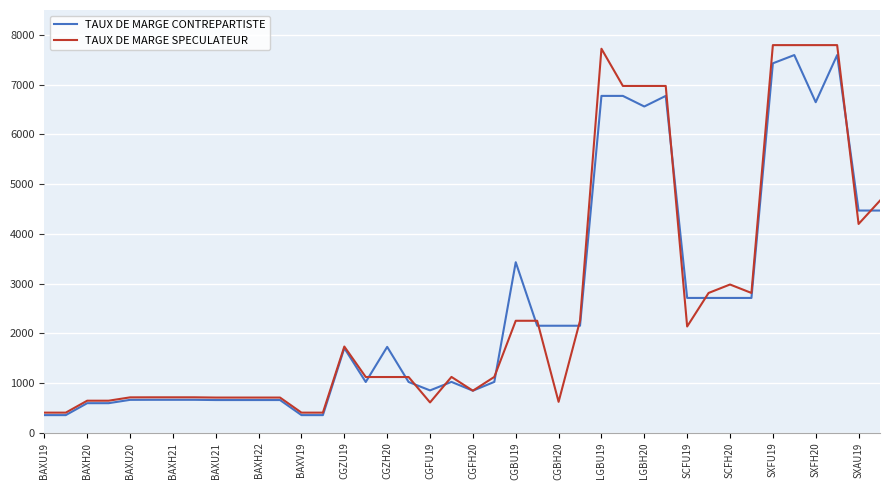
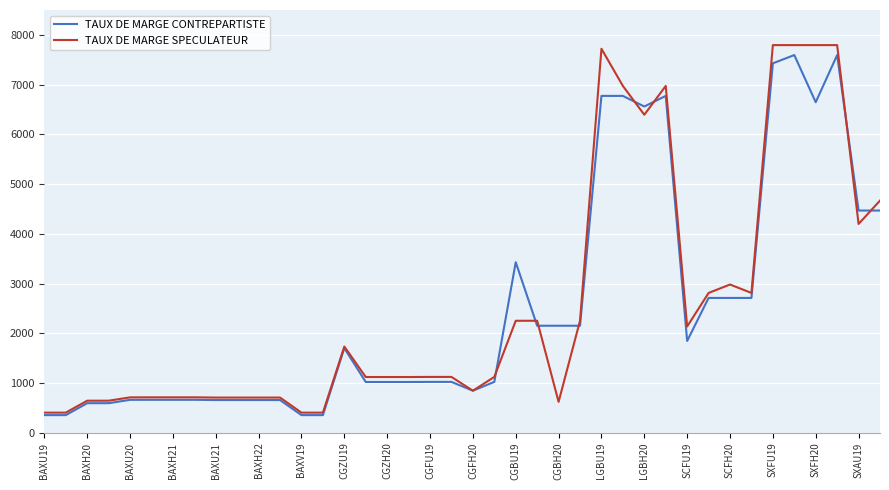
  {
    "TAUX DE MARGE CONTREPARTISTE": {
-     "CGZH20": 1700,
-     "CGFU19": 900,
+     "CGZH20": 1000,
+     "CGFU19": 1000,
      "CGBU19": 3400,
      "CGBH20": 2200,
      "LGBU19": 6800,
      "LGBH20": 6600,
-     "SCFU19": 2700,
+     "SCFU19": 1800,
      "SCFH20": 2700,
      "SXFU19": 7400,
      "SXFH20": 6600,
      "SXAU19": 4500
    },
    "TAUX DE MARGE SPECULATEUR": {
      "CGZH20": 1100,
-     "CGFU19": 600,
+     "CGFU19": 1100,
      "CGBU19": 2300,
      "CGBH20": 600,
      "LGBU19": 7700,
-     "LGBH20": 7000,
+     "LGBH20": 6400,
      "SCFU19": 2100,
      "SCFH20": 3000,
      "SXFU19": 7800,
      "SXFH20": 7800,
      "SXAU19": 4200
    }
  }
